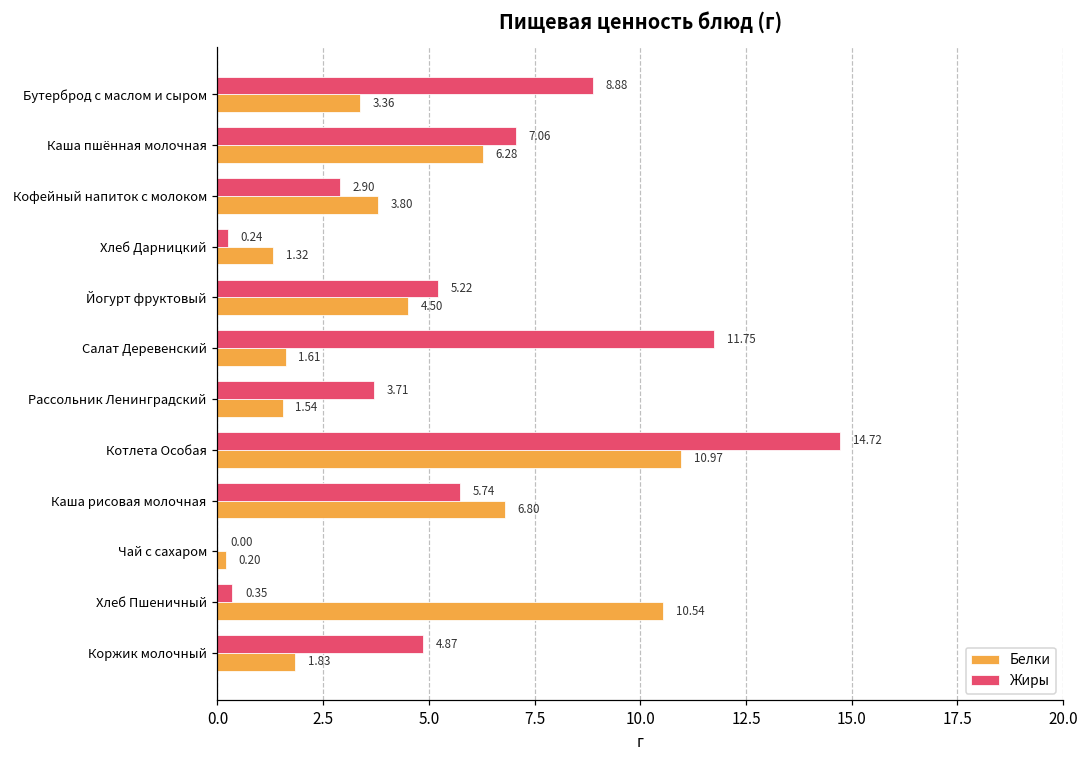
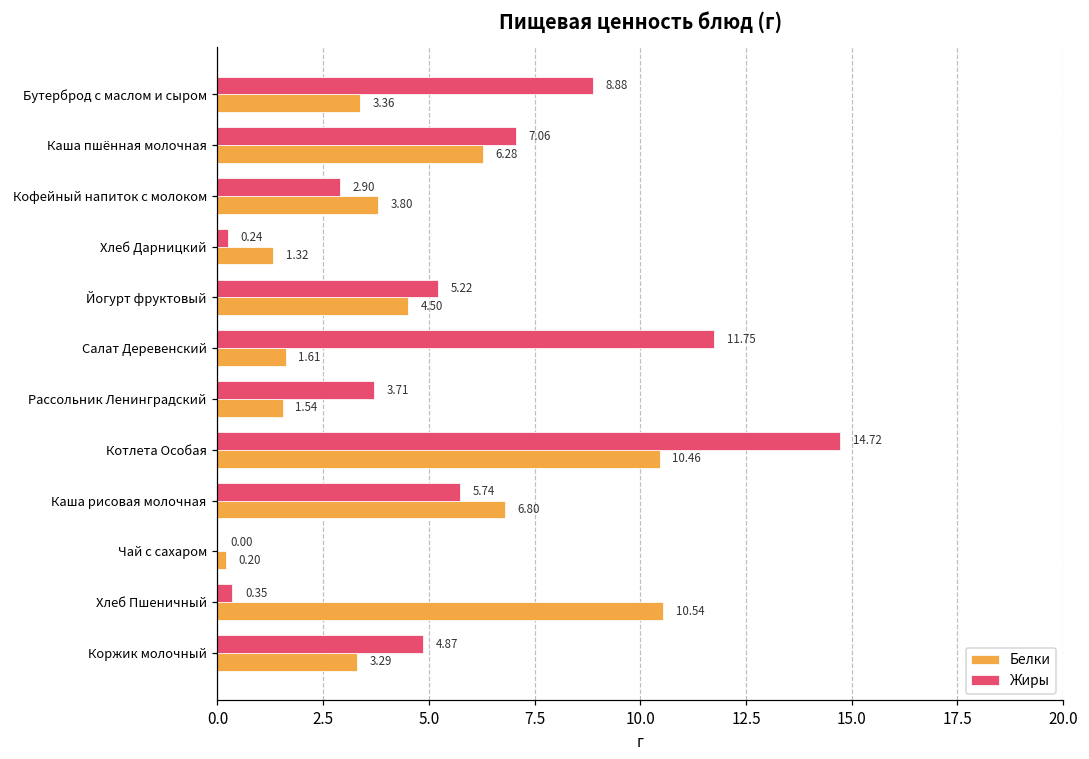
  {
    "Белки": {
      "Бутерброд с маслом и сыром": 3.36,
      "Каша пшённая молочная": 6.28,
      "Кофейный напиток с молоком": 3.80,
      "Хлеб Дарницкий": 1.32,
      "Йогурт фруктовый": 4.50,
      "Салат Деревенский": 1.61,
      "Рассольник Ленинградский": 1.54,
-     "Котлета Особая": 10.97,
+     "Котлета Особая": 10.46,
      "Каша рисовая молочная": 6.80,
      "Чай с сахаром": 0.20,
      "Хлеб Пшеничный": 10.54,
-     "Коржик молочный": 1.83
+     "Коржик молочный": 3.29
    },
    "Жиры": {
      "Бутерброд с маслом и сыром": 8.88,
      "Каша пшённая молочная": 7.06,
      "Кофейный напиток с молоком": 2.90,
      "Хлеб Дарницкий": 0.24,
      "Йогурт фруктовый": 5.22,
      "Салат Деревенский": 11.75,
      "Рассольник Ленинградский": 3.71,
      "Котлета Особая": 14.72,
      "Каша рисовая молочная": 5.74,
      "Чай с сахаром": 0.00,
      "Хлеб Пшеничный": 0.35,
      "Коржик молочный": 4.87
    }
  }
